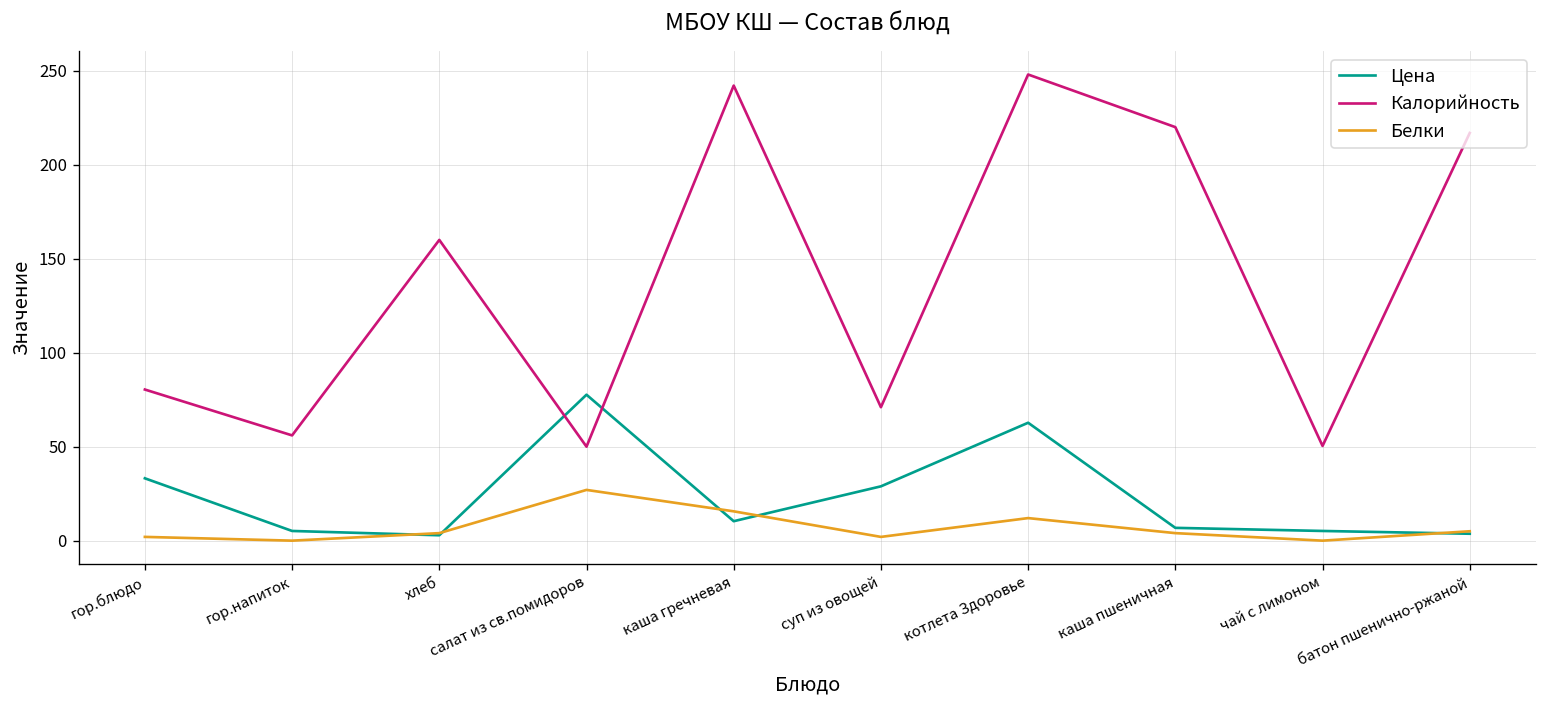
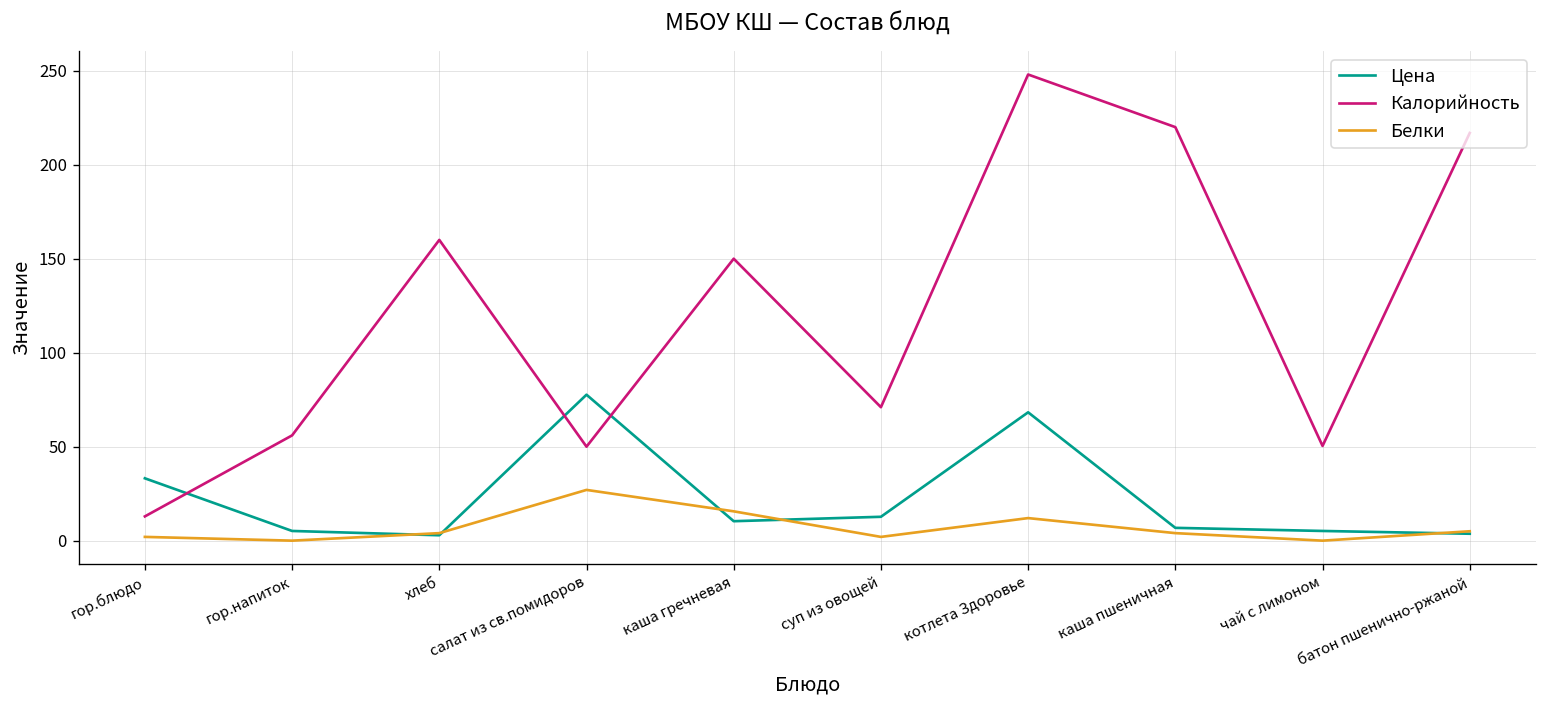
  {
    "Цена": {
      "гор.блюдо": 33,
      "гор.напиток": 5,
      "салат из св.помидоров": 78,
      "каша гречневая": 10,
-     "суп из овощей": 29,
-     "котлета Здоровье": 63,
+     "суп из овощей": 13,
+     "котлета Здоровье": 68,
      "каша пшеничная": 7,
      "чай с лимоном": 5
    },
    "Калорийность": {
-     "гор.блюдо": 80,
+     "гор.блюдо": 13,
      "гор.напиток": 56,
      "хлеб": 160,
      "салат из св.помидоров": 50,
-     "каша гречневая": 242,
+     "каша гречневая": 150,
      "суп из овощей": 71,
      "котлета Здоровье": 248,
      "каша пшеничная": 220,
      "чай с лимоном": 50
    },
    "Белки": {
      "гор.блюдо": 2,
      "гор.напиток": 0,
      "салат из св.помидоров": 27,
      "каша гречневая": 16,
      "суп из овощей": 2,
      "котлета Здоровье": 12,
      "каша пшеничная": 4,
      "чай с лимоном": 0
    }
  }
